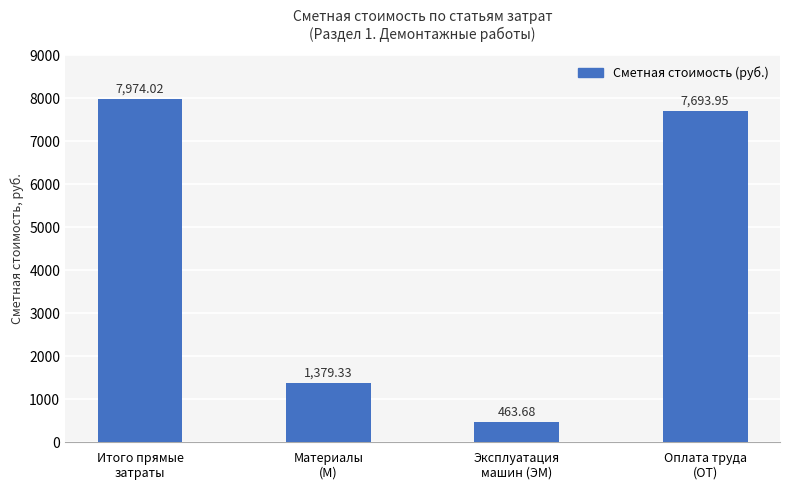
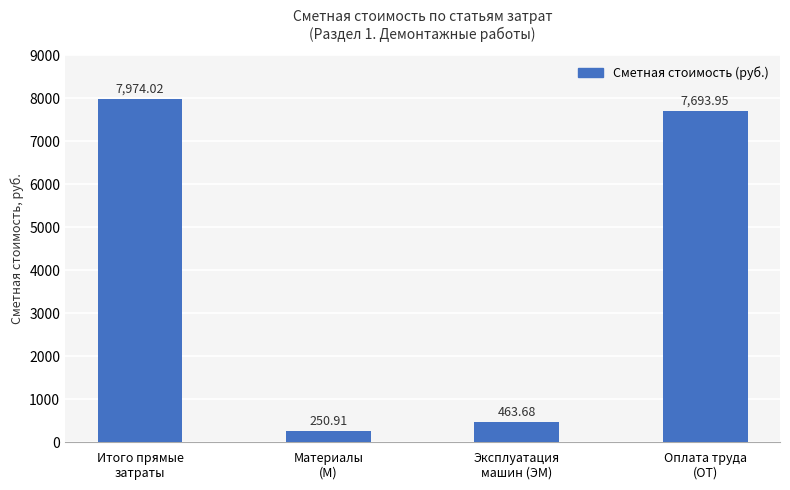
  {
    "Итого прямые затраты": "7,974.02",
-   "Материалы (М)": "1,379.33",
+   "Материалы (М)": "250.91",
    "Эксплуатация машин (ЭМ)": "463.68",
    "Оплата труда (ОТ)": "7,693.95"
  }
